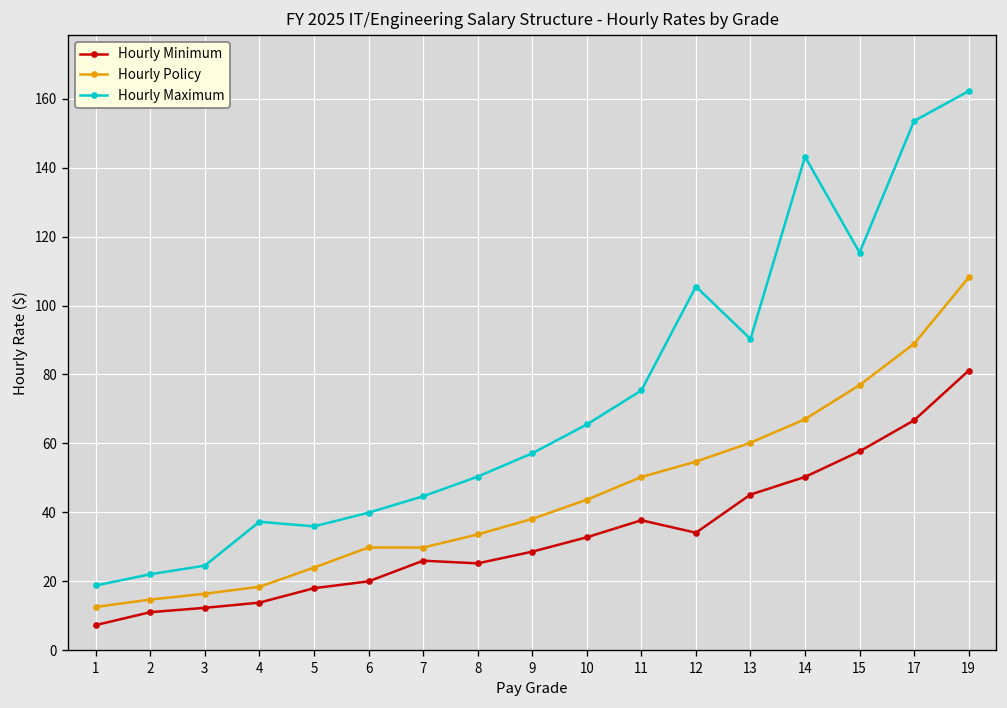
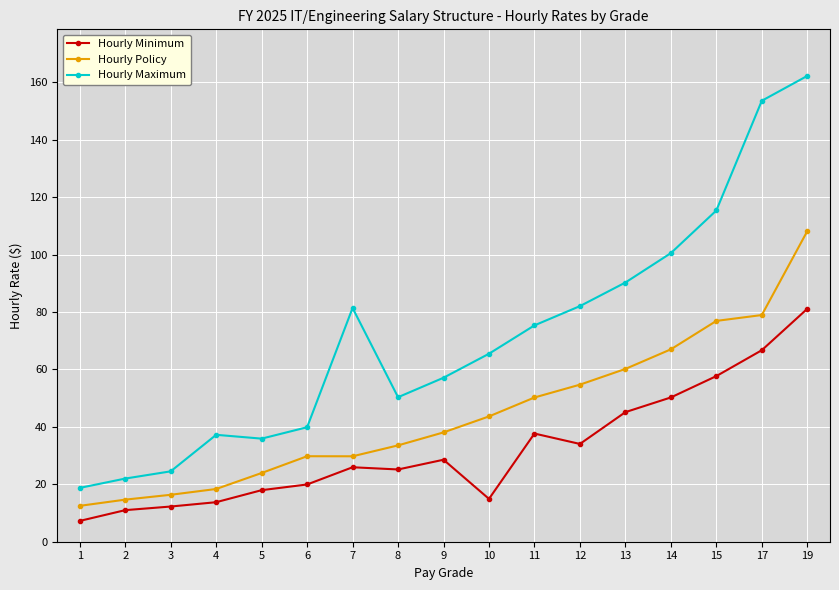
  {
    "Hourly Minimum": {
      "1": 7,
      "2": 11,
      "3": 12,
      "4": 14,
      "5": 18,
      "6": 20,
      "7": 26,
      "8": 25,
      "9": 29,
-     "10": 33,
+     "10": 15,
      "11": 38,
      "12": 34,
      "13": 45,
      "14": 50,
      "15": 58,
      "17": 67,
      "19": 81
    },
    "Hourly Policy": {
      "1": 13,
      "2": 15,
      "3": 16,
      "4": 18,
      "5": 24,
      "6": 30,
      "7": 30,
      "8": 34,
      "9": 38,
      "10": 44,
      "11": 50,
      "12": 55,
      "13": 60,
      "14": 67,
      "15": 77,
-     "17": 89,
+     "17": 79,
      "19": 108
    },
    "Hourly Maximum": {
      "1": 19,
      "2": 22,
      "3": 25,
      "4": 37,
      "5": 36,
      "6": 40,
-     "7": 45,
+     "7": 81,
      "8": 50,
      "9": 57,
      "10": 65,
      "11": 75,
-     "12": 106,
+     "12": 82,
      "13": 90,
-     "14": 143,
+     "14": 101,
      "15": 115,
      "17": 154,
      "19": 162
    }
  }
